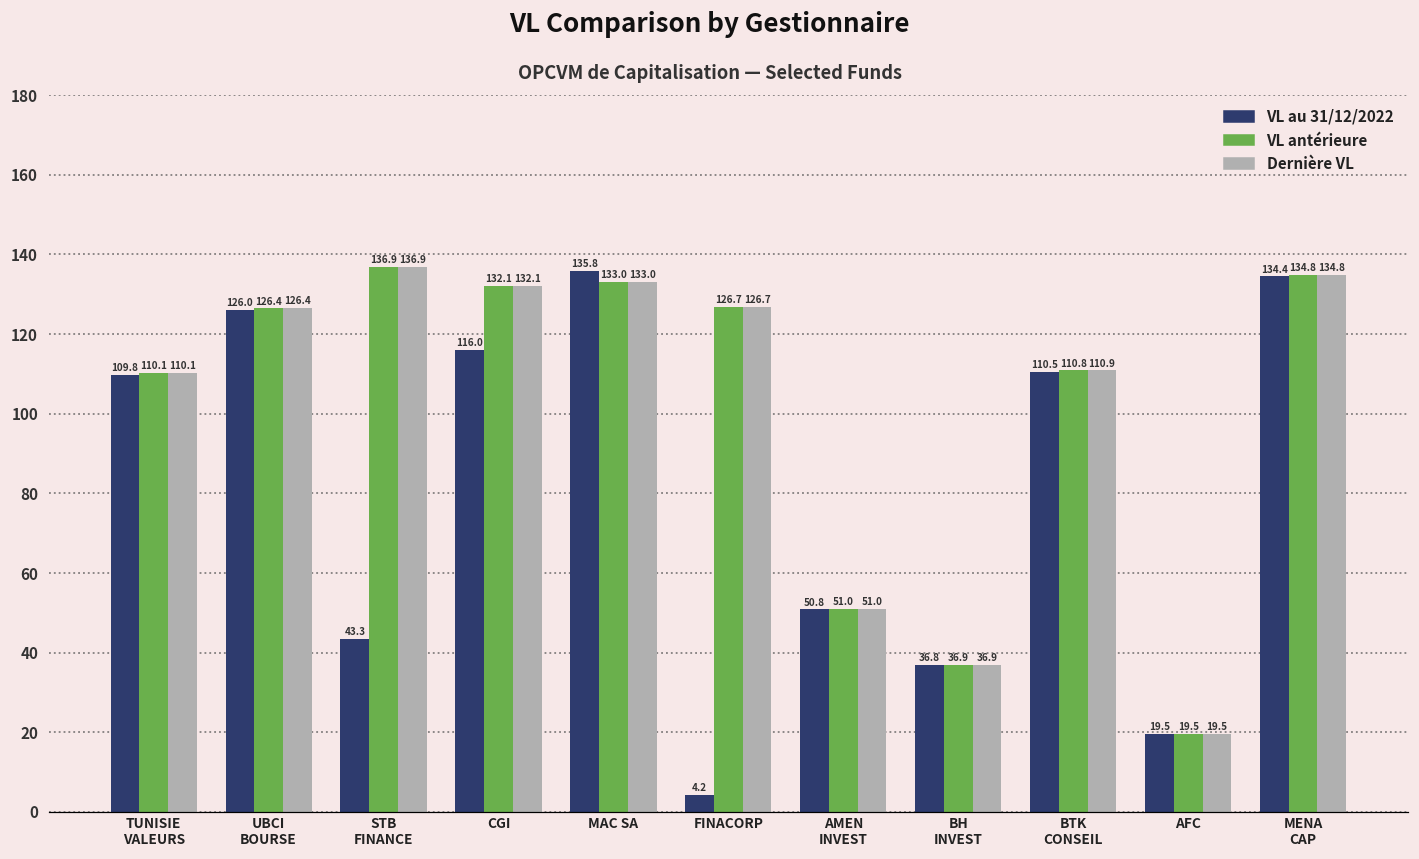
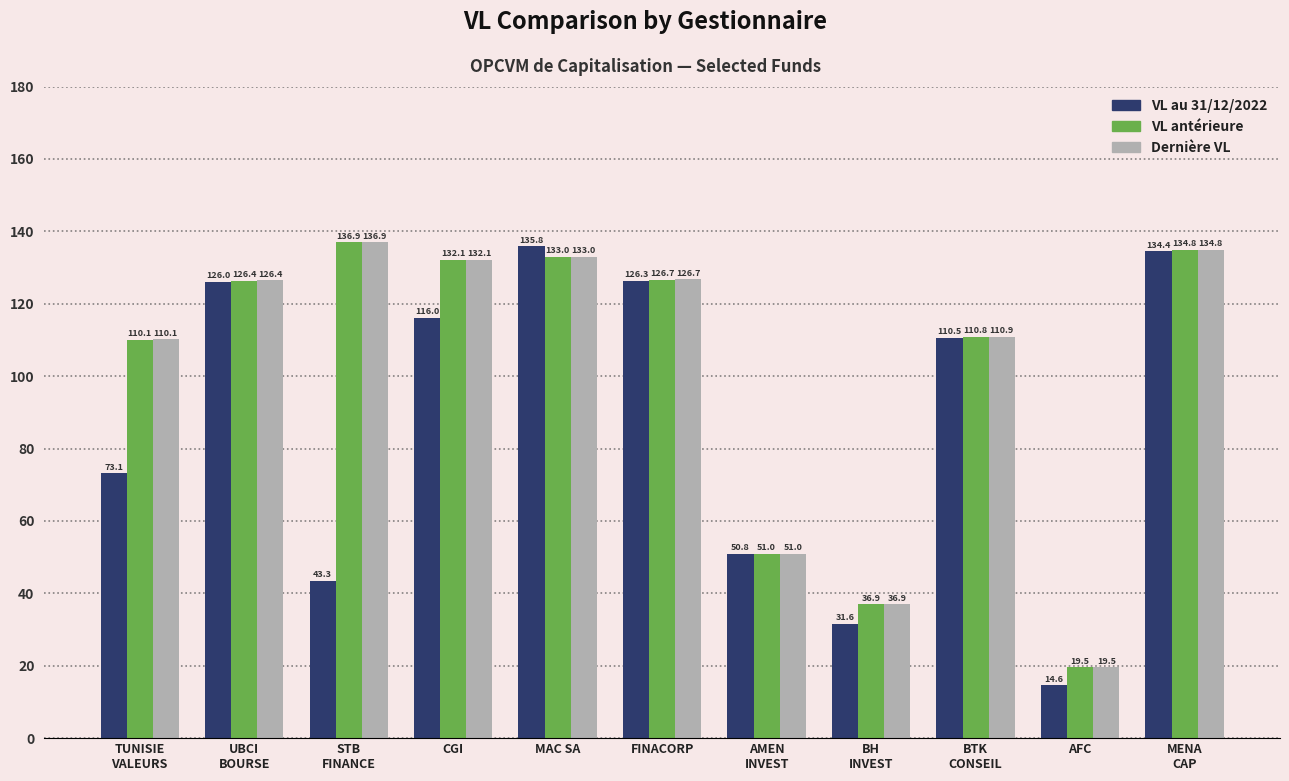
  {
    "VL au 31/12/2022": {
-     "TUNISIE VALEURS": 109.8,
+     "TUNISIE VALEURS": 73.1,
      "UBCI BOURSE": 126.0,
      "STB FINANCE": 43.3,
      "CGI": 116.0,
      "MAC SA": 135.8,
-     "FINACORP": 4.2,
+     "FINACORP": 126.3,
      "AMEN INVEST": 50.8,
-     "BH INVEST": 36.8,
+     "BH INVEST": 31.6,
      "BTK CONSEIL": 110.5,
-     "AFC": 19.5,
+     "AFC": 14.6,
      "MENA CAP": 134.4
    }
  }
